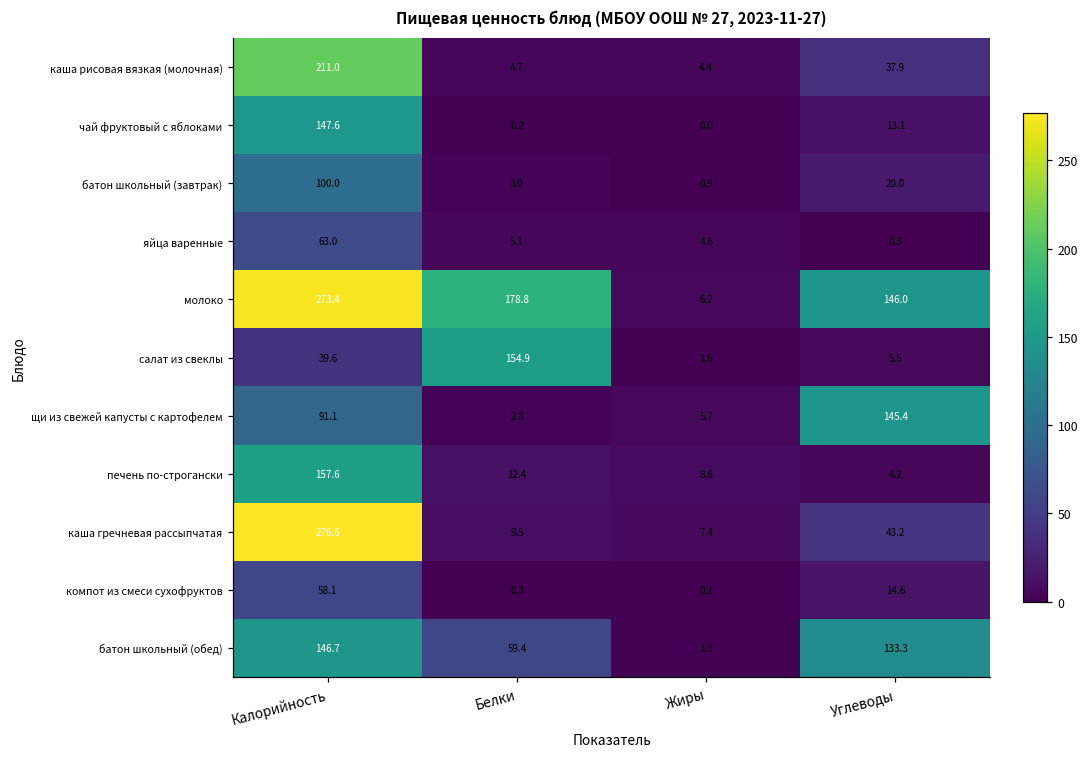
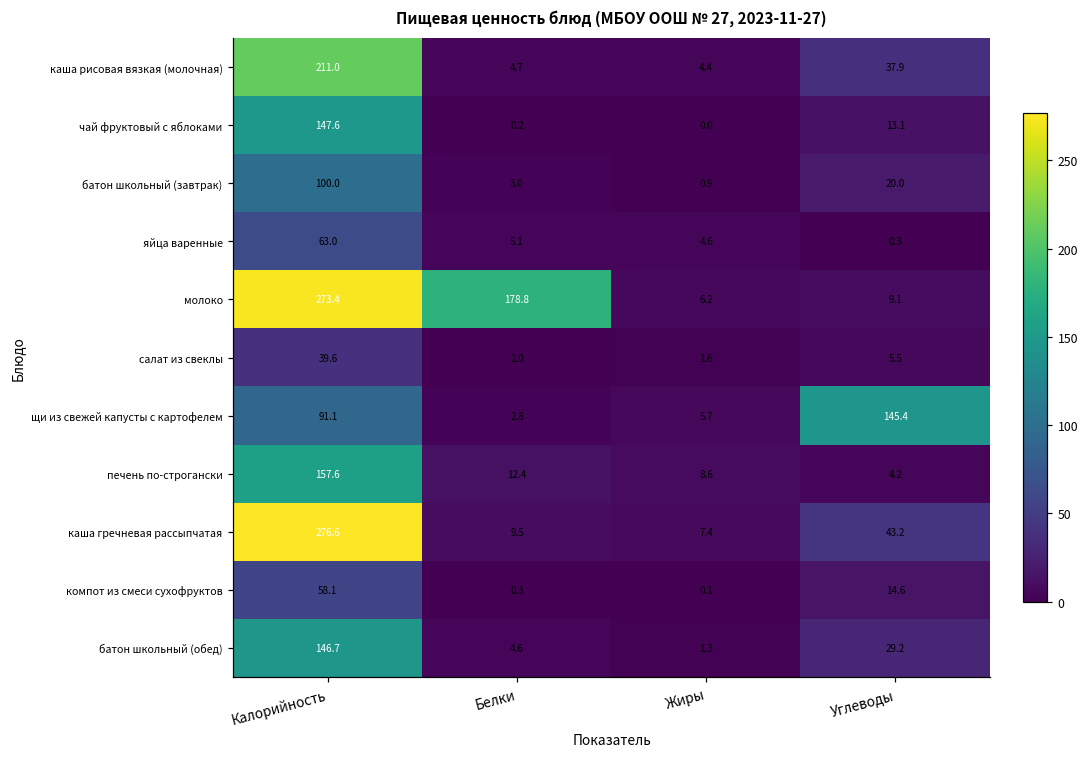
  {
    "каша рисовая вязкая (молочная)": {
      "Калорийность": 211.0,
      "Белки": 4.7,
      "Жиры": 4.4,
      "Углеводы": 37.9
    },
    "чай фруктовый с яблоками": {
      "Калорийность": 147.6,
      "Белки": 0.2,
      "Жиры": 0.0,
      "Углеводы": 13.1
    },
    "батон школьный (завтрак)": {
      "Калорийность": 100.0,
      "Белки": 3.0,
      "Жиры": 0.9,
      "Углеводы": 20.0
    },
    "яйца варенные": {
      "Калорийность": 63.0,
      "Белки": 5.1,
      "Жиры": 4.6,
      "Углеводы": 0.3
    },
    "молоко": {
      "Калорийность": 273.4,
      "Белки": 178.8,
      "Жиры": 6.2,
-     "Углеводы": 146.0
+     "Углеводы": 9.1
    },
    "салат из свеклы": {
      "Калорийность": 39.6,
-     "Белки": 154.9,
+     "Белки": 1.0,
      "Жиры": 1.6,
      "Углеводы": 5.5
    },
    "щи из свежей капусты с картофелем": {
      "Калорийность": 91.1,
      "Белки": 2.8,
      "Жиры": 5.7,
      "Углеводы": 145.4
    },
    "печень по-строгански": {
      "Калорийность": 157.6,
      "Белки": 12.4,
      "Жиры": 8.6,
      "Углеводы": 4.2
    },
    "каша гречневая рассыпчатая": {
      "Калорийность": 276.6,
      "Белки": 9.5,
      "Жиры": 7.4,
      "Углеводы": 43.2
    },
    "компот из смеси сухофруктов": {
      "Калорийность": 58.1,
      "Белки": 0.3,
      "Жиры": 0.1,
      "Углеводы": 14.6
    },
    "батон школьный (обед)": {
      "Калорийность": 146.7,
-     "Белки": 59.4,
+     "Белки": 4.6,
      "Жиры": 1.3,
-     "Углеводы": 133.3
+     "Углеводы": 29.2
    }
  }
